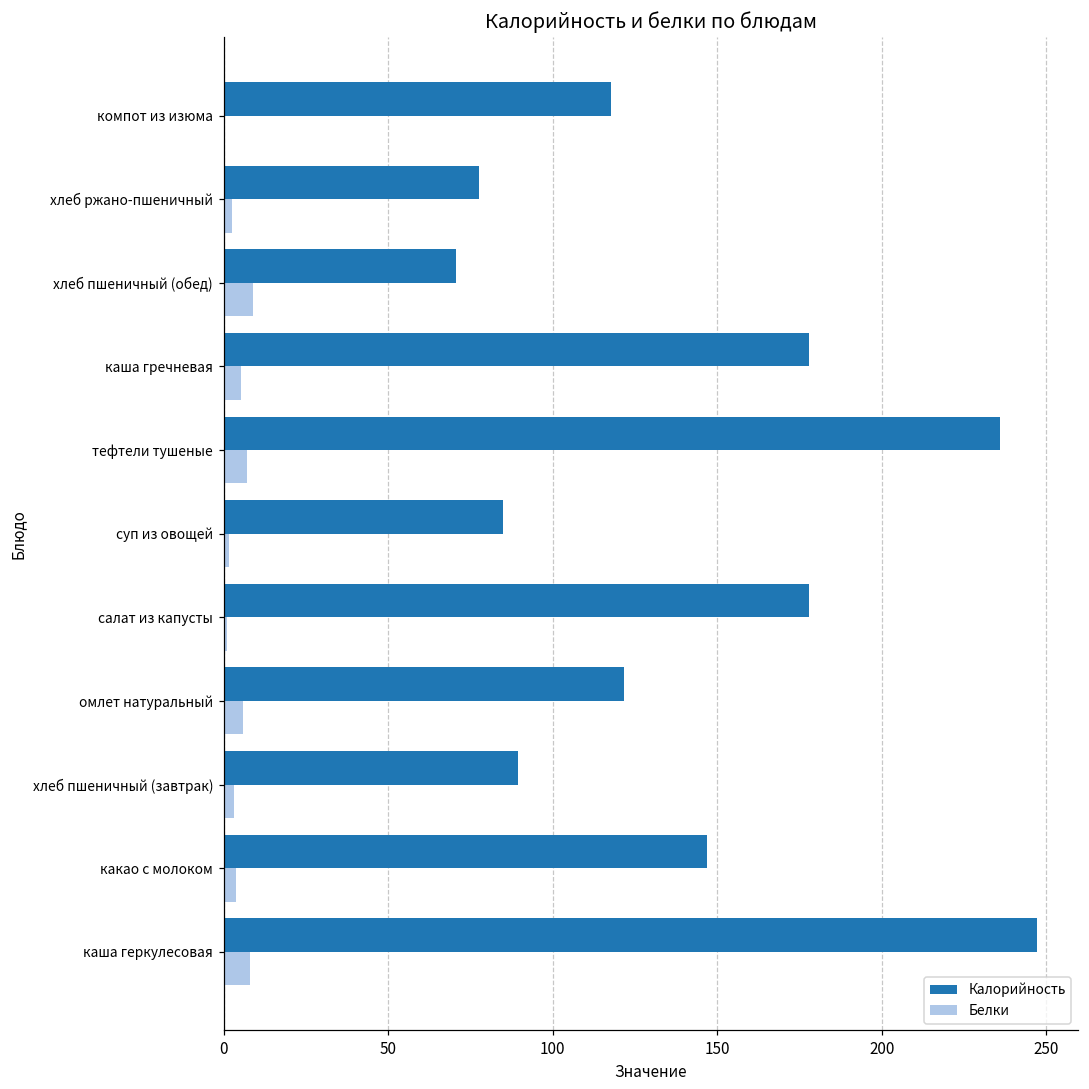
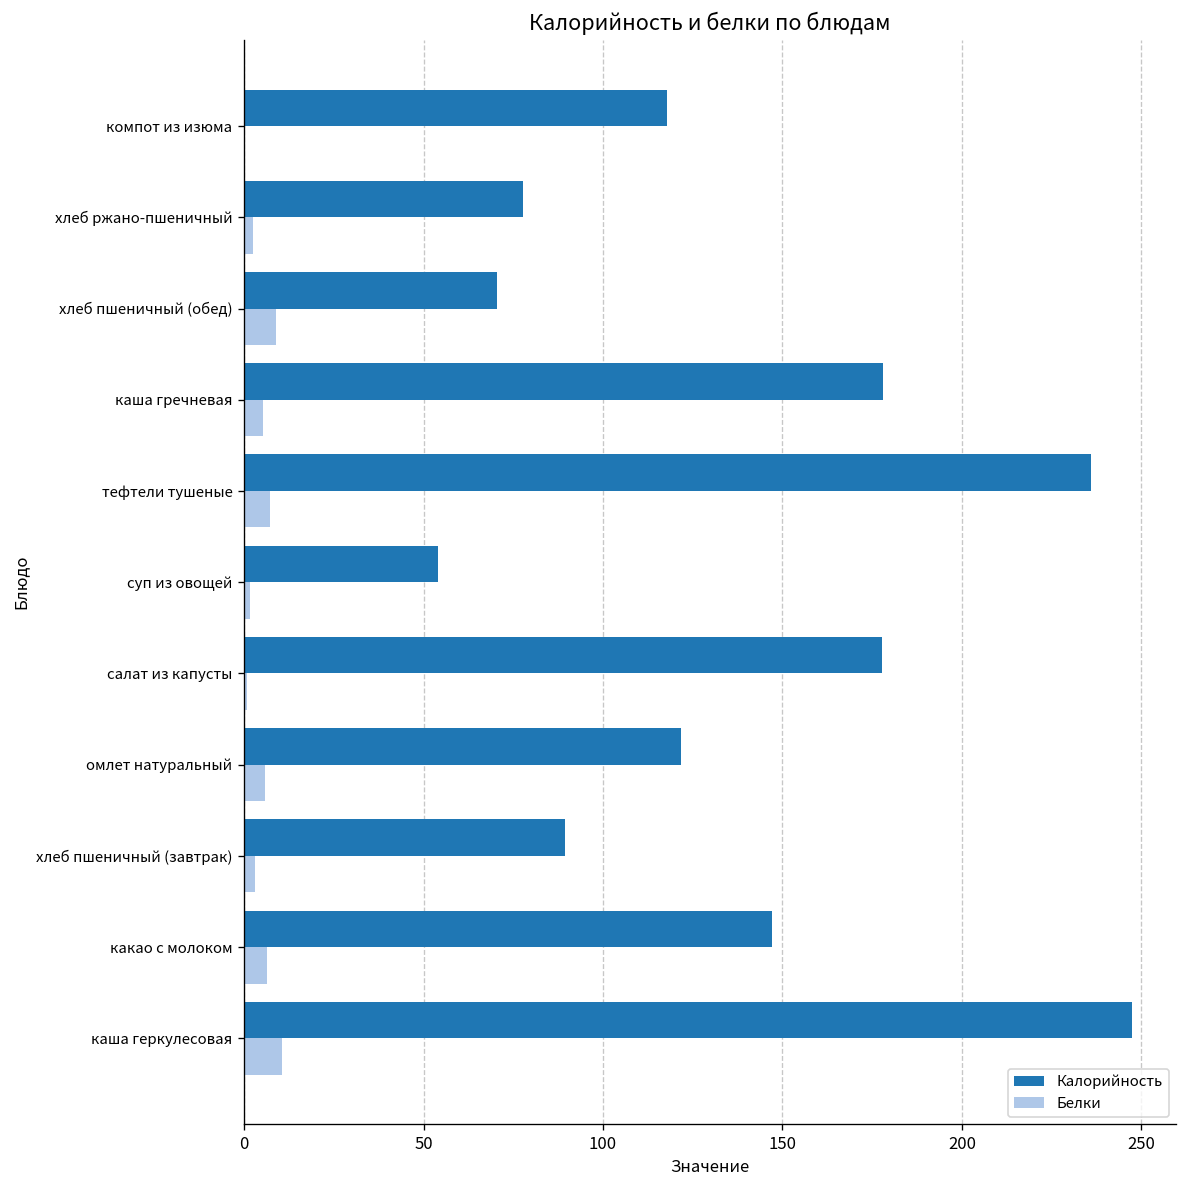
  {
    "Калорийность": {
      "компот из изюма": 118,
      "хлеб ржано-пшеничный": 78,
      "хлеб пшеничный (обед)": 71,
      "каша гречневая": 178,
      "тефтели тушеные": 236,
-     "суп из овощей": 85,
+     "суп из овощей": 54,
      "салат из капусты": 178,
      "омлет натуральный": 122,
      "хлеб пшеничный (завтрак)": 89,
      "какао с молоком": 147,
      "каша геркулесовая": 247
    },
    "Белки": {
      "хлеб ржано-пшеничный": 3,
      "хлеб пшеничный (обед)": 9,
      "каша гречневая": 5,
      "тефтели тушеные": 7,
      "суп из овощей": 2,
      "салат из капусты": 1,
      "омлет натуральный": 6,
      "хлеб пшеничный (завтрак)": 3,
-     "какао с молоком": 4,
-     "каша геркулесовая": 8
+     "какао с молоком": 6,
+     "каша геркулесовая": 11
    }
  }
